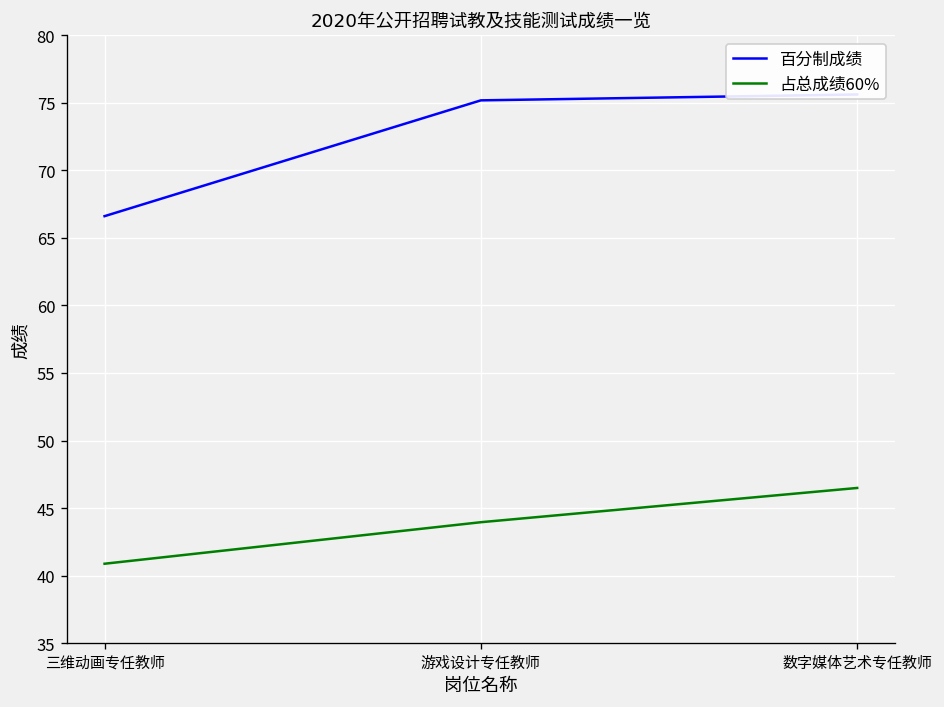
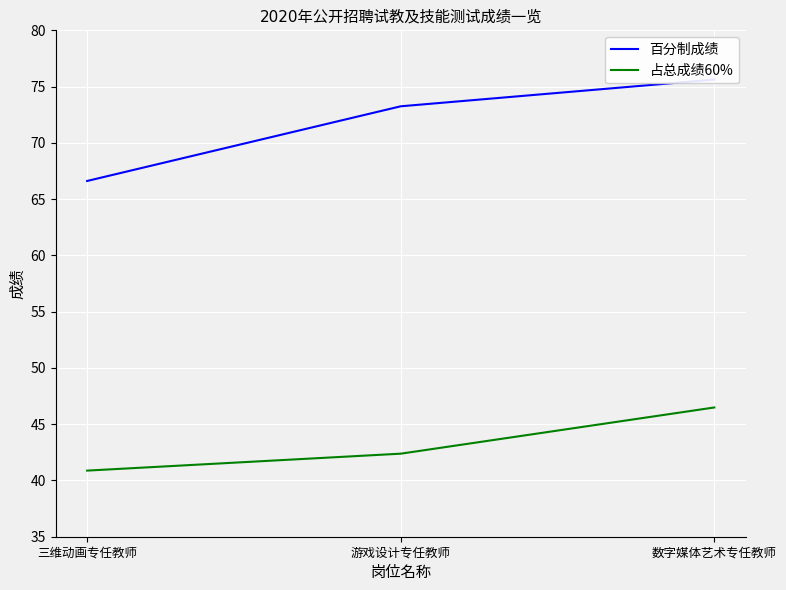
  {
    "百分制成绩": {
      "三维动画专任教师": 66.6,
-     "游戏设计专任教师": 75.2
+     "游戏设计专任教师": 73.3
    },
    "占总成绩60%": {
      "三维动画专任教师": 40.9,
-     "游戏设计专任教师": 44.0,
+     "游戏设计专任教师": 42.4,
      "数字媒体艺术专任教师": 46.5
    }
  }
